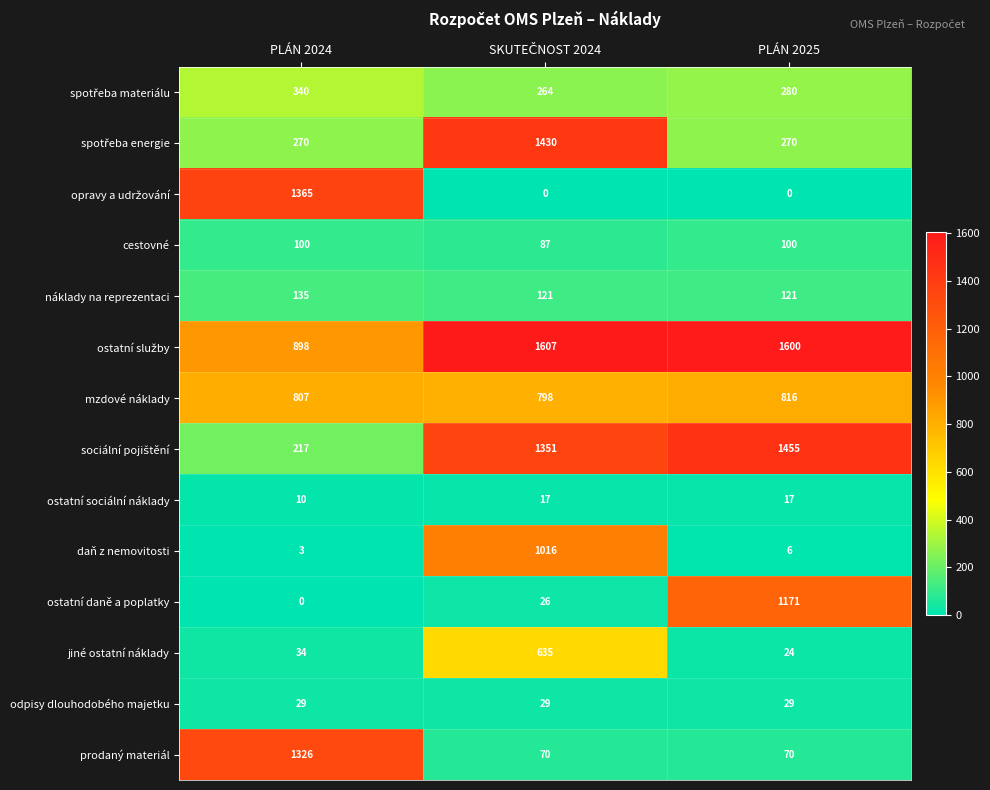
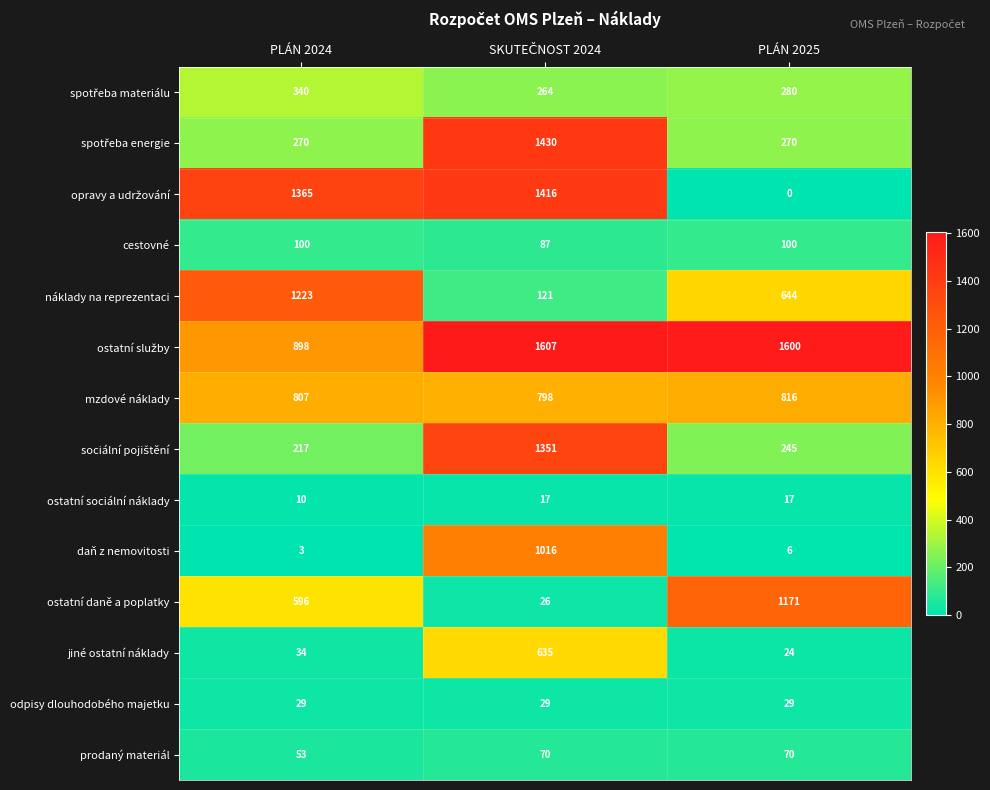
  {
    "spotřeba materiálu": {
      "PLÁN 2024": 340,
      "SKUTEČNOST 2024": 264,
      "PLÁN 2025": 280
    },
    "spotřeba energie": {
      "PLÁN 2024": 270,
      "SKUTEČNOST 2024": 1430,
      "PLÁN 2025": 270
    },
    "opravy a udržování": {
      "PLÁN 2024": 1365,
-     "SKUTEČNOST 2024": 0,
+     "SKUTEČNOST 2024": 1416,
      "PLÁN 2025": 0
    },
    "cestovné": {
      "PLÁN 2024": 100,
      "SKUTEČNOST 2024": 87,
      "PLÁN 2025": 100
    },
    "náklady na reprezentaci": {
-     "PLÁN 2024": 135,
+     "PLÁN 2024": 1223,
      "SKUTEČNOST 2024": 121,
-     "PLÁN 2025": 121
+     "PLÁN 2025": 644
    },
    "ostatní služby": {
      "PLÁN 2024": 898,
      "SKUTEČNOST 2024": 1607,
      "PLÁN 2025": 1600
    },
    "mzdové náklady": {
      "PLÁN 2024": 807,
      "SKUTEČNOST 2024": 798,
      "PLÁN 2025": 816
    },
    "sociální pojištění": {
      "PLÁN 2024": 217,
      "SKUTEČNOST 2024": 1351,
-     "PLÁN 2025": 1455
+     "PLÁN 2025": 245
    },
    "ostatní sociální náklady": {
      "PLÁN 2024": 10,
      "SKUTEČNOST 2024": 17,
      "PLÁN 2025": 17
    },
    "daň z nemovitosti": {
      "PLÁN 2024": 3,
      "SKUTEČNOST 2024": 1016,
      "PLÁN 2025": 6
    },
    "ostatní daně a poplatky": {
-     "PLÁN 2024": 0,
+     "PLÁN 2024": 596,
      "SKUTEČNOST 2024": 26,
      "PLÁN 2025": 1171
    },
    "jiné ostatní náklady": {
      "PLÁN 2024": 34,
      "SKUTEČNOST 2024": 635,
      "PLÁN 2025": 24
    },
    "odpisy dlouhodobého majetku": {
      "PLÁN 2024": 29,
      "SKUTEČNOST 2024": 29,
      "PLÁN 2025": 29
    },
    "prodaný materiál": {
-     "PLÁN 2024": 1326,
+     "PLÁN 2024": 53,
      "SKUTEČNOST 2024": 70,
      "PLÁN 2025": 70
    }
  }
